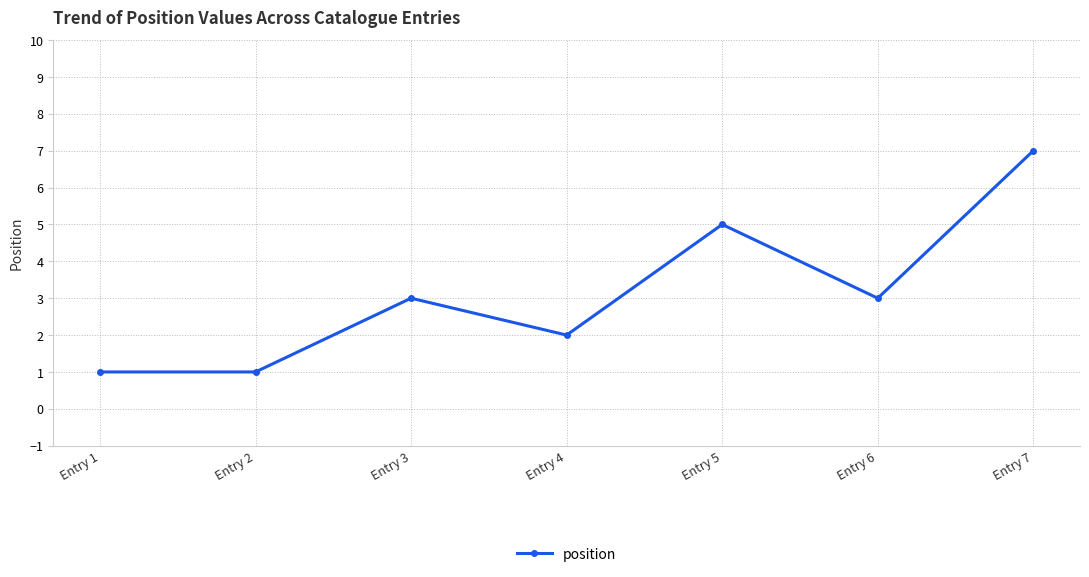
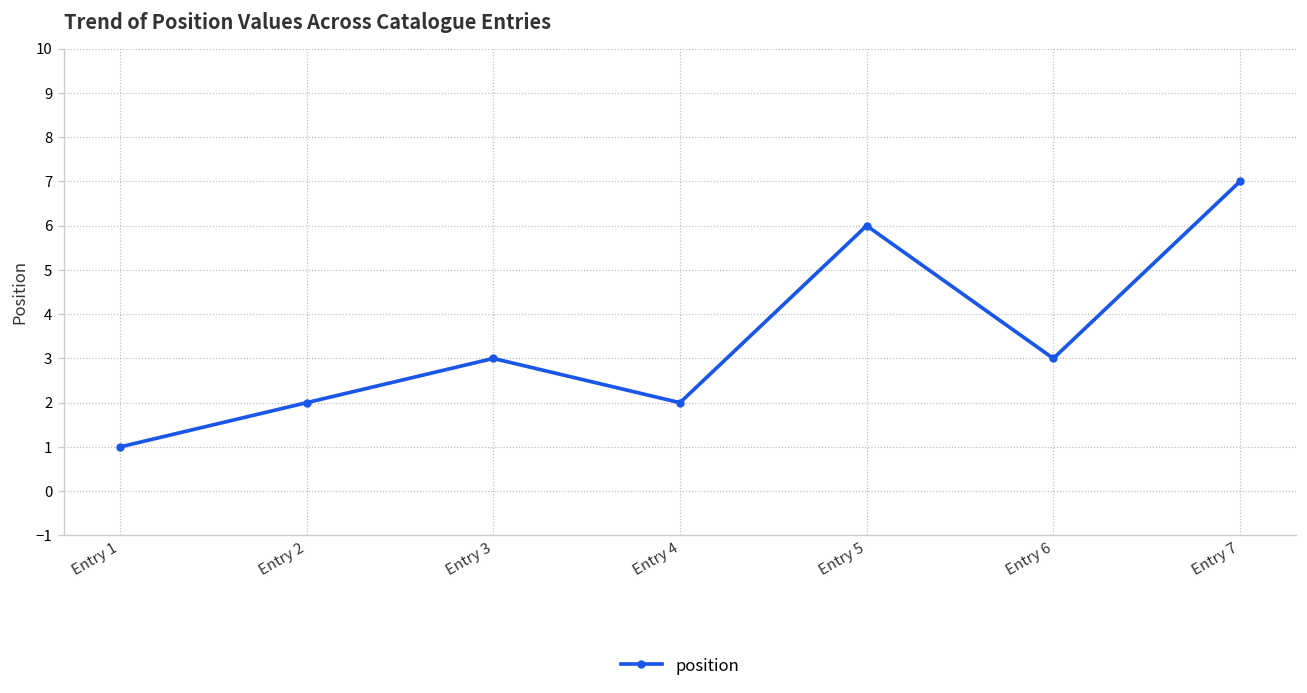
  {
    "Entry 1": 1,
-   "Entry 2": 1,
+   "Entry 2": 2,
    "Entry 3": 3,
    "Entry 4": 2,
-   "Entry 5": 5,
+   "Entry 5": 6,
    "Entry 6": 3,
    "Entry 7": 7
  }
